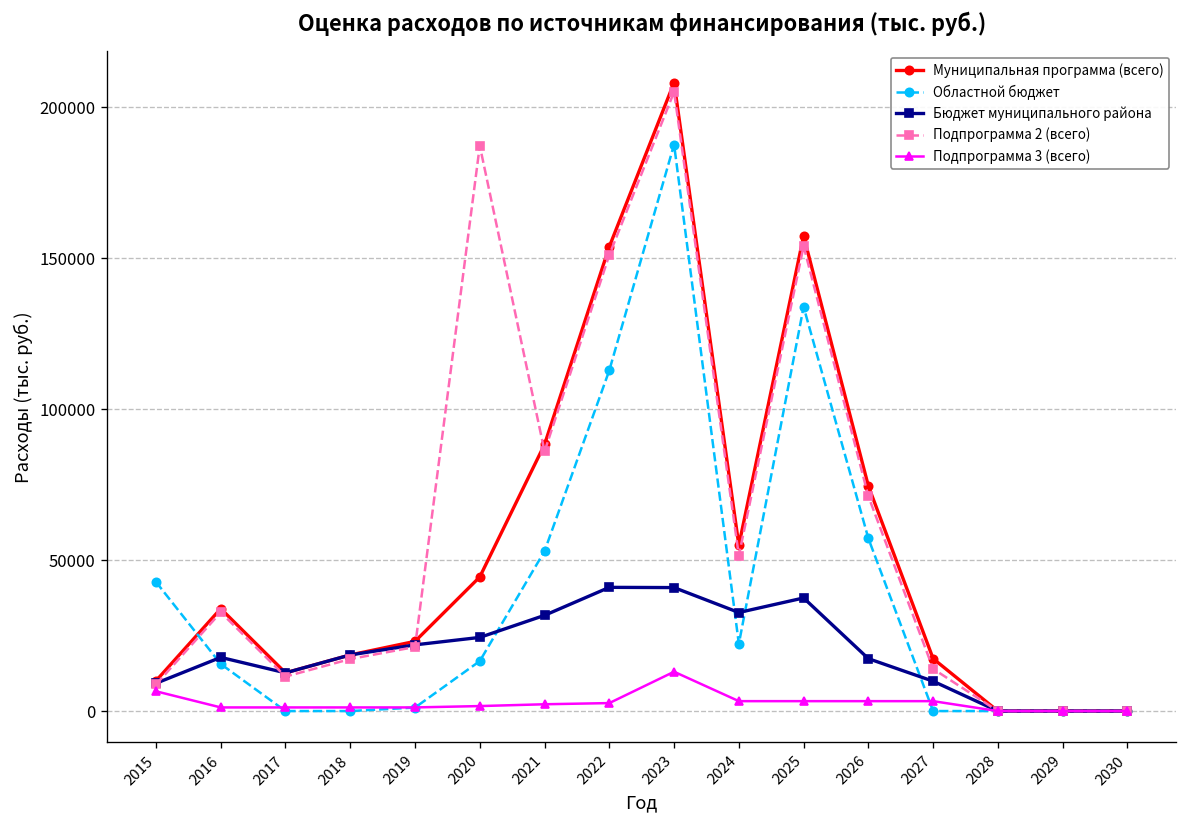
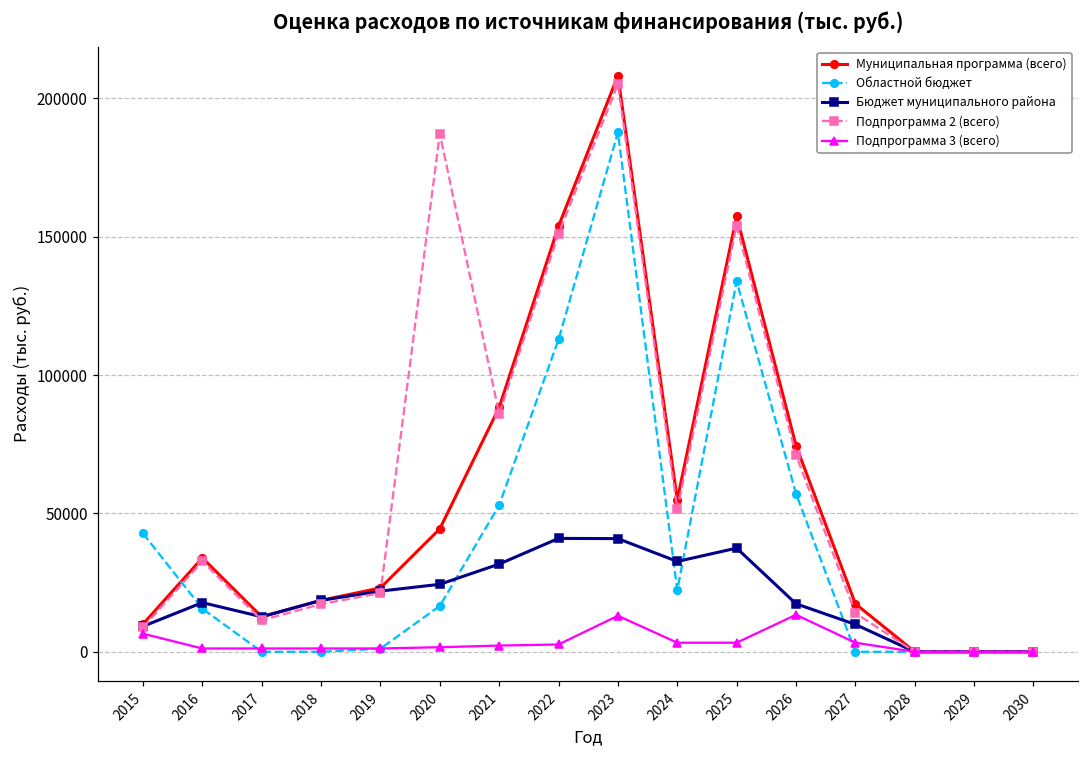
  {
    "Муниципальная программа (всего)": {
      "2016": 34000,
      "2019": 23000,
      "2020": 44000,
      "2021": 88000,
      "2022": 154000,
      "2023": 208000,
      "2024": 55000,
      "2025": 157000,
      "2026": 75000,
      "2027": 17000
    },
    "Областной бюджет": {
      "2015": 43000,
      "2016": 16000,
      "2017": 0,
      "2018": 0,
      "2020": 17000,
      "2021": 53000,
      "2022": 113000,
      "2023": 188000,
      "2024": 22000,
      "2025": 134000,
      "2026": 57000,
      "2027": 0
    },
    "Бюджет муниципального района": {
      "2016": 18000,
      "2020": 24000,
      "2021": 32000,
      "2022": 41000,
      "2023": 41000,
      "2024": 33000,
      "2025": 37000,
      "2026": 17000,
      "2027": 10000
    },
    "Подпрограмма 2 (всего)": {
      "2016": 33000,
      "2017": 11000,
      "2018": 17000,
      "2020": 187000,
      "2021": 86000,
      "2022": 151000,
      "2023": 205000,
      "2024": 52000,
      "2025": 154000,
      "2026": 71000,
      "2027": 14000
    },
    "Подпрограмма 3 (всего)": {
      "2015": 7000,
      "2016": 1000,
      "2017": 1000,
      "2018": 1000,
      "2020": 2000,
      "2021": 2000,
      "2022": 3000,
      "2023": 13000,
      "2024": 3000,
      "2025": 3000,
-     "2026": 3000,
+     "2026": 13000,
      "2027": 3000
    }
  }
